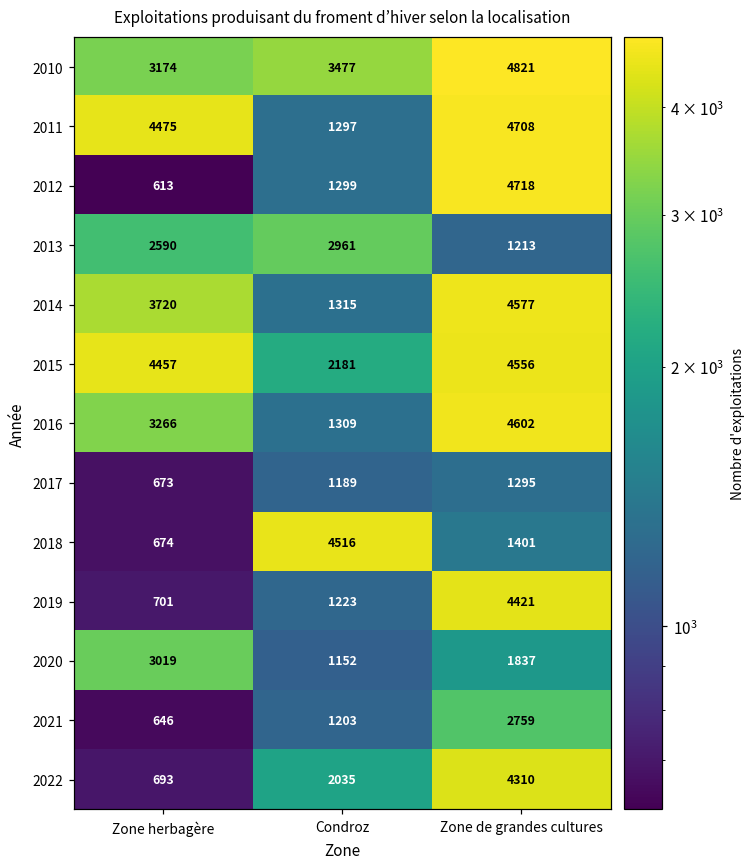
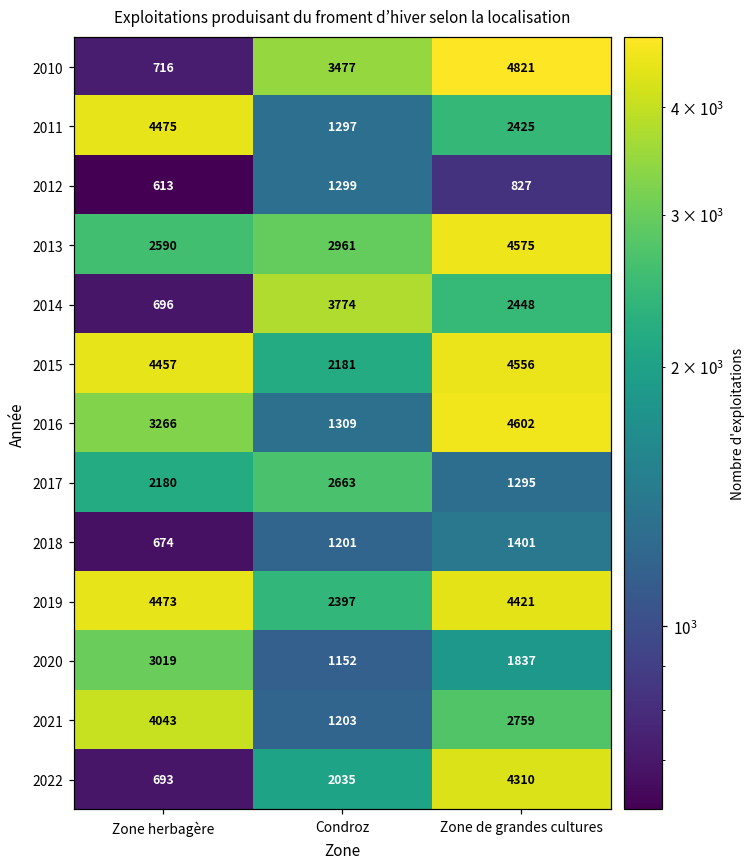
  {
    "2010": {
-     "Zone herbagère": 3174,
+     "Zone herbagère": 716,
      "Condroz": 3477,
      "Zone de grandes cultures": 4821
    },
    "2011": {
      "Zone herbagère": 4475,
      "Condroz": 1297,
-     "Zone de grandes cultures": 4708
+     "Zone de grandes cultures": 2425
    },
    "2012": {
      "Zone herbagère": 613,
      "Condroz": 1299,
-     "Zone de grandes cultures": 4718
+     "Zone de grandes cultures": 827
    },
    "2013": {
      "Zone herbagère": 2590,
      "Condroz": 2961,
-     "Zone de grandes cultures": 1213
+     "Zone de grandes cultures": 4575
    },
    "2014": {
-     "Zone herbagère": 3720,
-     "Condroz": 1315,
-     "Zone de grandes cultures": 4577
+     "Zone herbagère": 696,
+     "Condroz": 3774,
+     "Zone de grandes cultures": 2448
    },
    "2015": {
      "Zone herbagère": 4457,
      "Condroz": 2181,
      "Zone de grandes cultures": 4556
    },
    "2016": {
      "Zone herbagère": 3266,
      "Condroz": 1309,
      "Zone de grandes cultures": 4602
    },
    "2017": {
-     "Zone herbagère": 673,
-     "Condroz": 1189,
+     "Zone herbagère": 2180,
+     "Condroz": 2663,
      "Zone de grandes cultures": 1295
    },
    "2018": {
      "Zone herbagère": 674,
-     "Condroz": 4516,
+     "Condroz": 1201,
      "Zone de grandes cultures": 1401
    },
    "2019": {
-     "Zone herbagère": 701,
-     "Condroz": 1223,
+     "Zone herbagère": 4473,
+     "Condroz": 2397,
      "Zone de grandes cultures": 4421
    },
    "2020": {
      "Zone herbagère": 3019,
      "Condroz": 1152,
      "Zone de grandes cultures": 1837
    },
    "2021": {
-     "Zone herbagère": 646,
+     "Zone herbagère": 4043,
      "Condroz": 1203,
      "Zone de grandes cultures": 2759
    },
    "2022": {
      "Zone herbagère": 693,
      "Condroz": 2035,
      "Zone de grandes cultures": 4310
    }
  }
